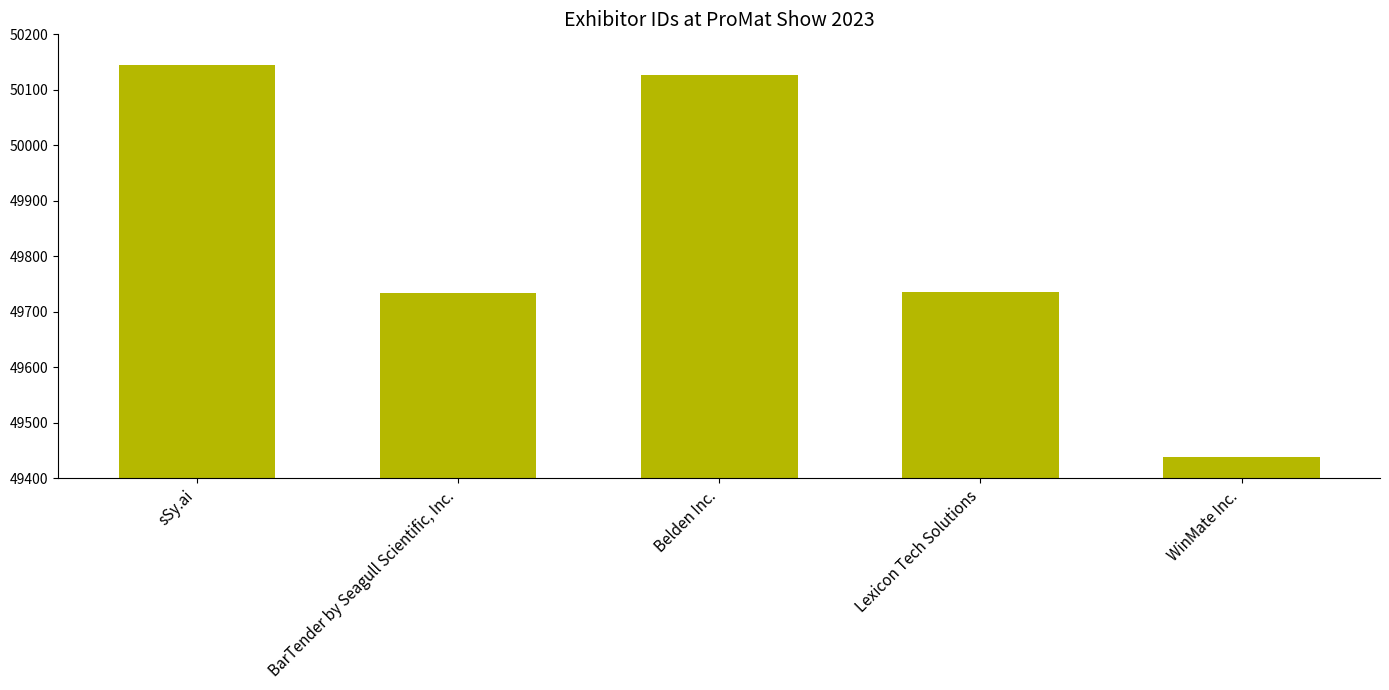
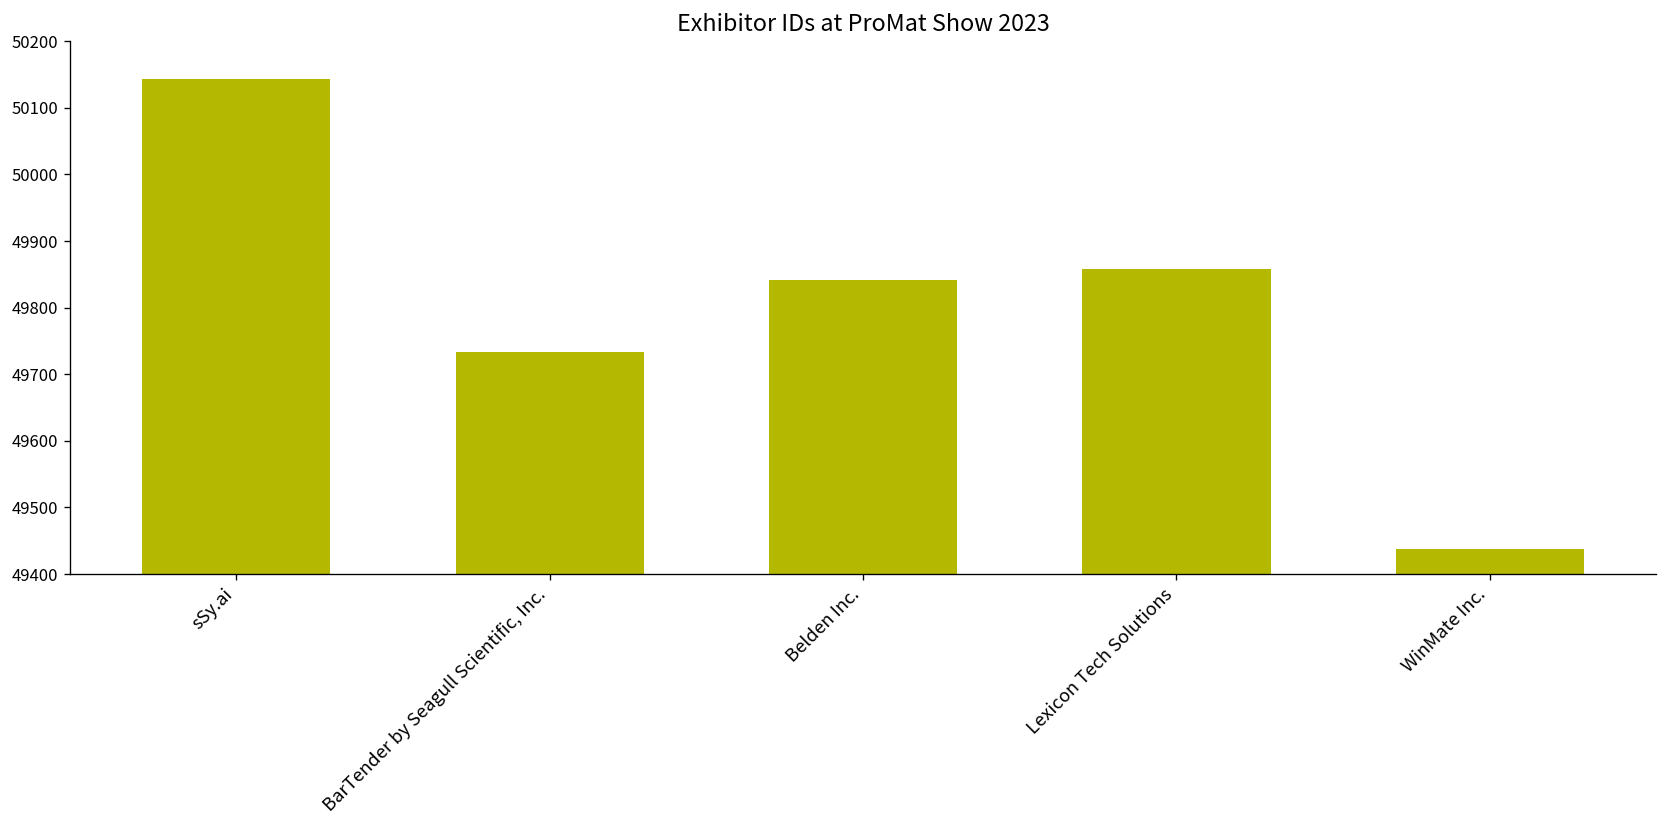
  {
    "sSy.ai": 50140,
    "BarTender by Seagull Scientific, Inc.": 49730,
-   "Belden Inc.": 50130,
-   "Lexicon Tech Solutions": 49740,
+   "Belden Inc.": 49840,
+   "Lexicon Tech Solutions": 49860,
    "WinMate Inc.": 49440
  }
